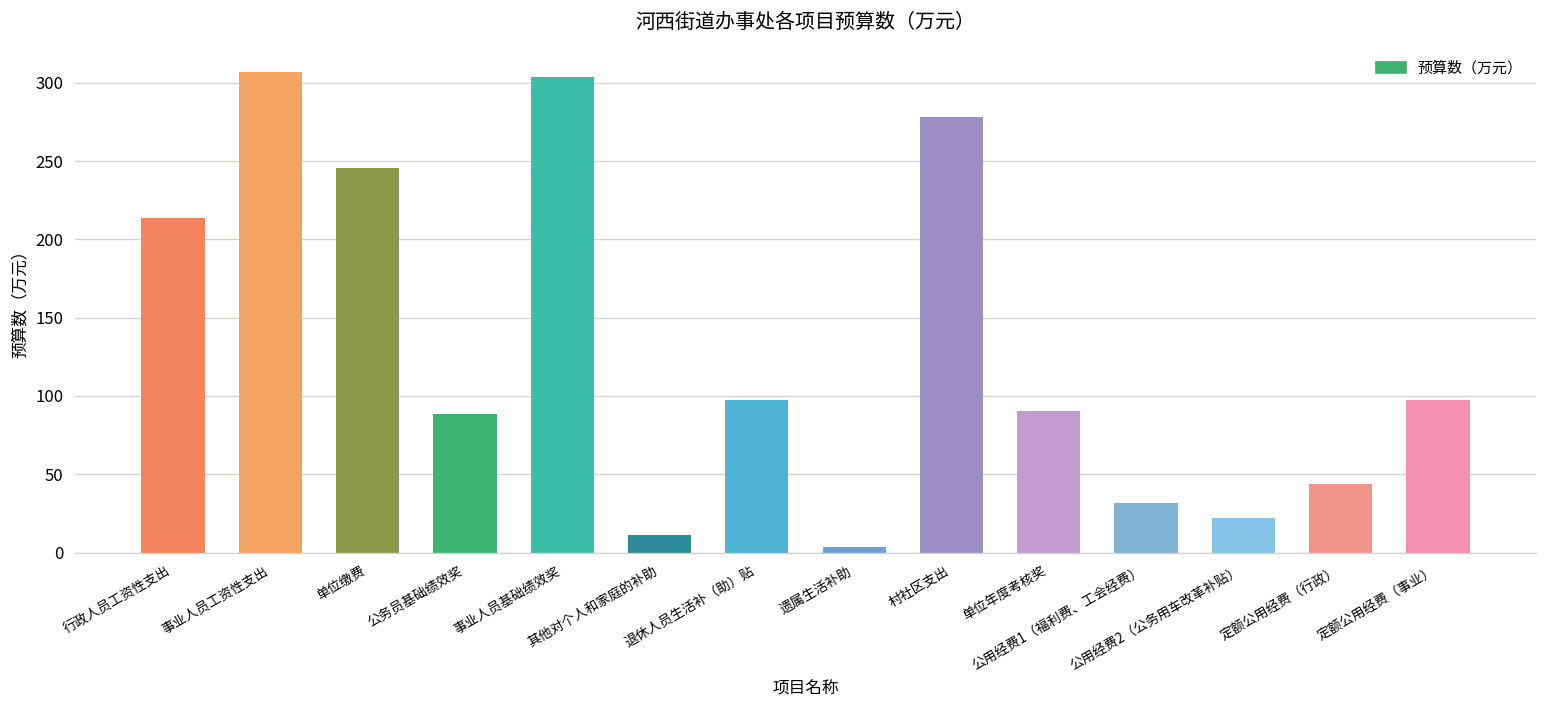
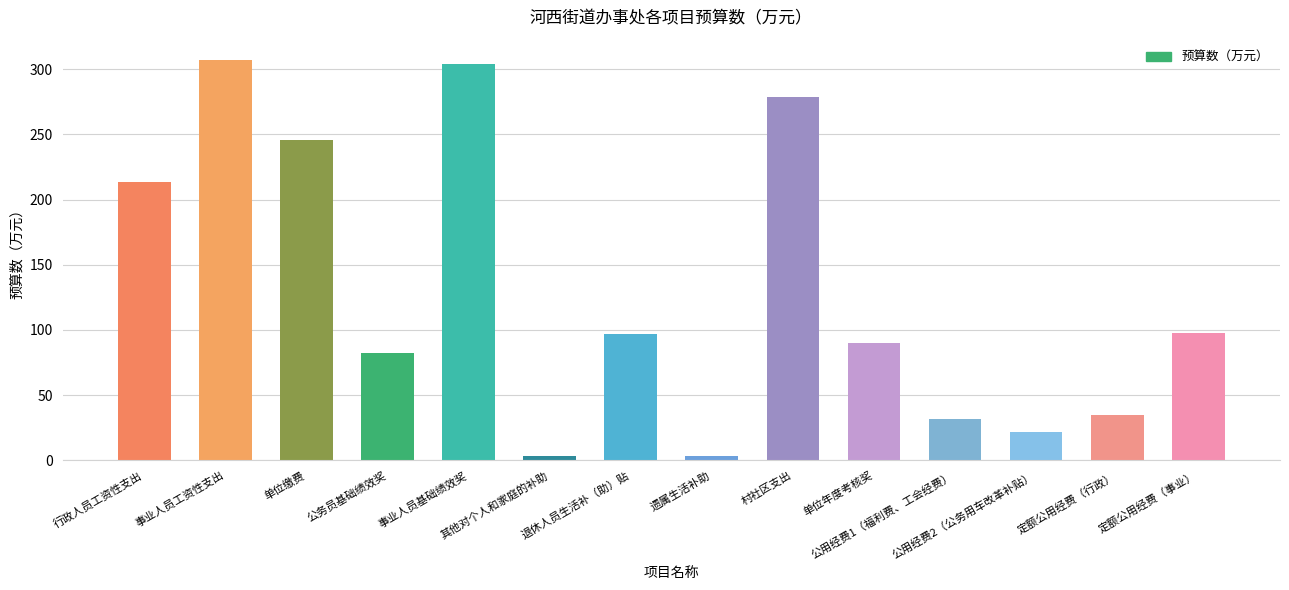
  {
    "行政人员工资性支出": 214,
    "事业人员工资性支出": 307,
    "单位缴费": 246,
-   "公务员基础绩效奖": 88,
+   "公务员基础绩效奖": 82,
    "事业人员基础绩效奖": 304,
-   "其他对个人和家庭的补助": 11,
+   "其他对个人和家庭的补助": 4,
    "退休人员生活补（助）贴": 97,
    "遗属生活补助": 3,
    "村社区支出": 278,
    "单位年度考核奖": 90,
    "公用经费1（福利费、工会经费）": 32,
    "公用经费2（公务用车改革补贴）": 22,
-   "定额公用经费（行政）": 44,
+   "定额公用经费（行政）": 35,
    "定额公用经费（事业）": 98
  }
